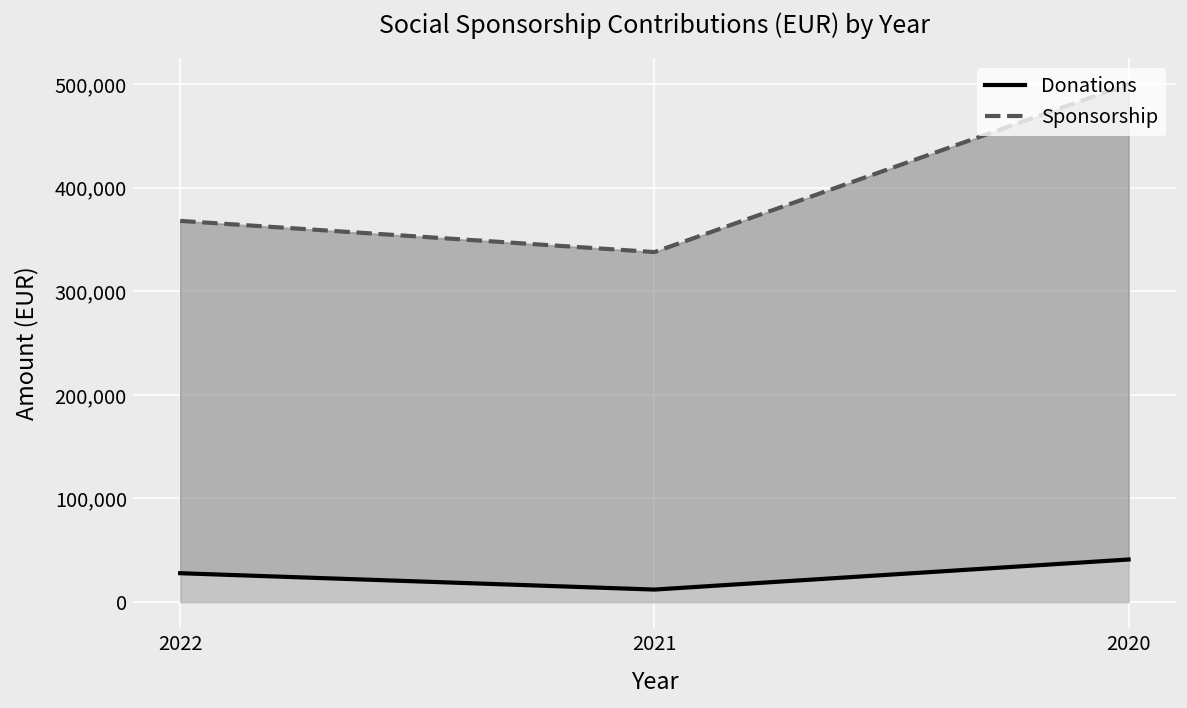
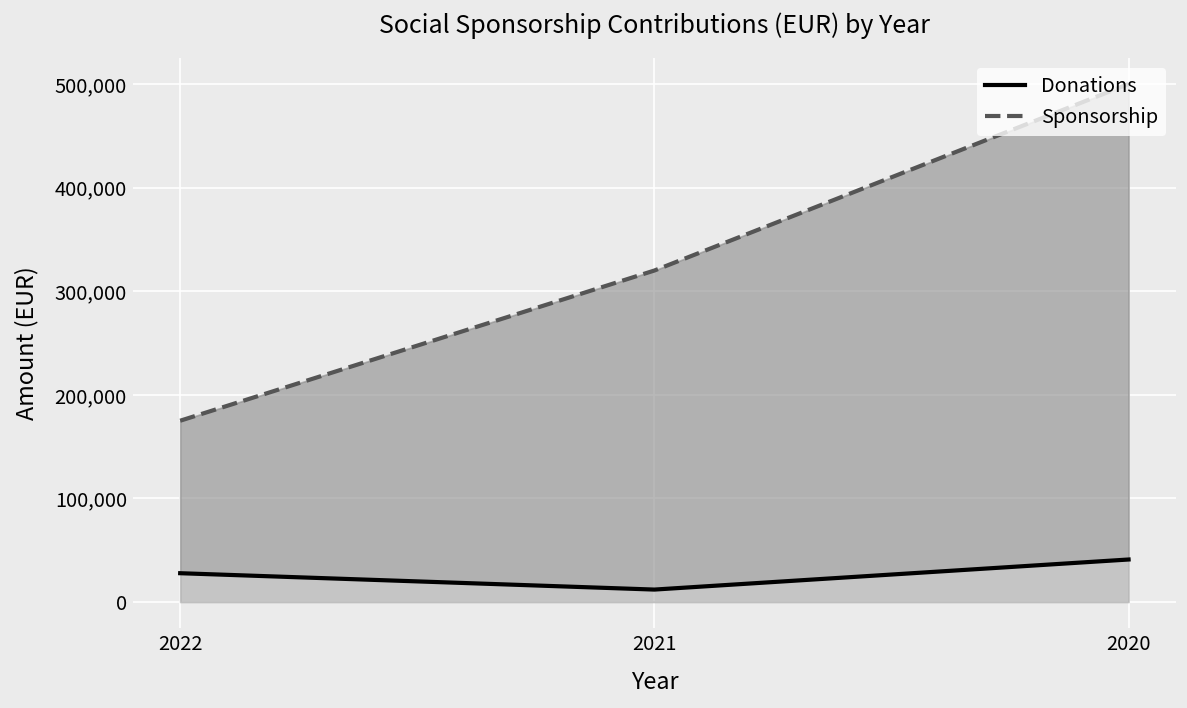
  {
    "Donations": {
      "2022": "30,000",
      "2021": "10,000",
      "2020": "40,000"
    },
    "Sponsorship": {
-     "2022": "370,000",
-     "2021": "340,000"
+     "2022": "180,000",
+     "2021": "320,000"
    }
  }
